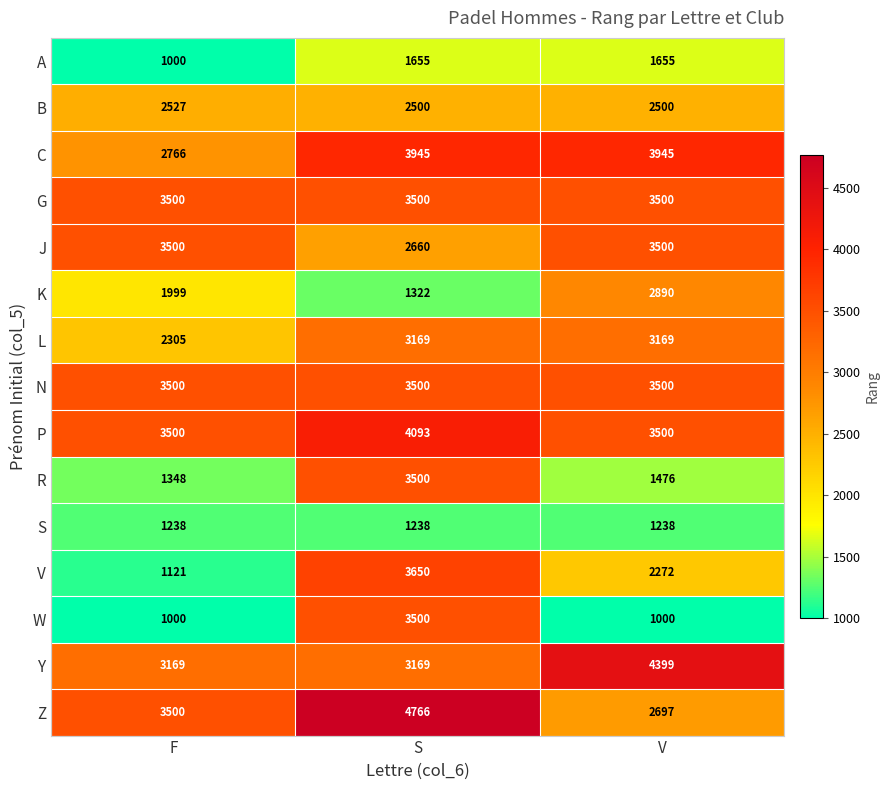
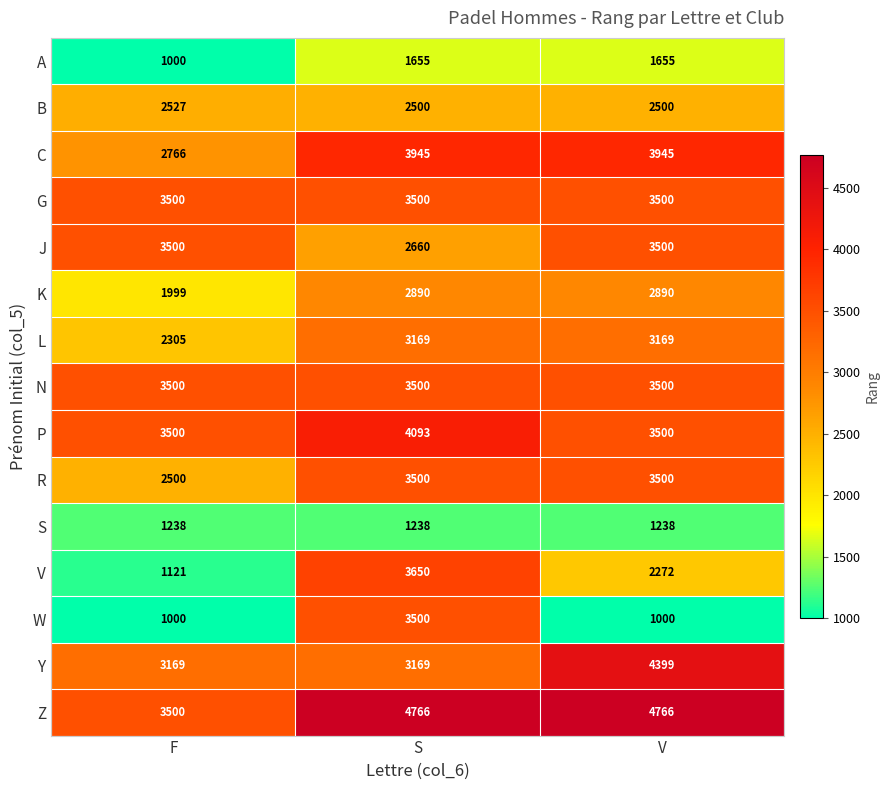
  {
    "A": {
      "F": 1000,
      "S": 1655,
      "V": 1655
    },
    "B": {
      "F": 2527,
      "S": 2500,
      "V": 2500
    },
    "C": {
      "F": 2766,
      "S": 3945,
      "V": 3945
    },
    "G": {
      "F": 3500,
      "S": 3500,
      "V": 3500
    },
    "J": {
      "F": 3500,
      "S": 2660,
      "V": 3500
    },
    "K": {
      "F": 1999,
-     "S": 1322,
+     "S": 2890,
      "V": 2890
    },
    "L": {
      "F": 2305,
      "S": 3169,
      "V": 3169
    },
    "N": {
      "F": 3500,
      "S": 3500,
      "V": 3500
    },
    "P": {
      "F": 3500,
      "S": 4093,
      "V": 3500
    },
    "R": {
-     "F": 1348,
+     "F": 2500,
      "S": 3500,
-     "V": 1476
+     "V": 3500
    },
    "S": {
      "F": 1238,
      "S": 1238,
      "V": 1238
    },
    "V": {
      "F": 1121,
      "S": 3650,
      "V": 2272
    },
    "W": {
      "F": 1000,
      "S": 3500,
      "V": 1000
    },
    "Y": {
      "F": 3169,
      "S": 3169,
      "V": 4399
    },
    "Z": {
      "F": 3500,
      "S": 4766,
-     "V": 2697
+     "V": 4766
    }
  }
